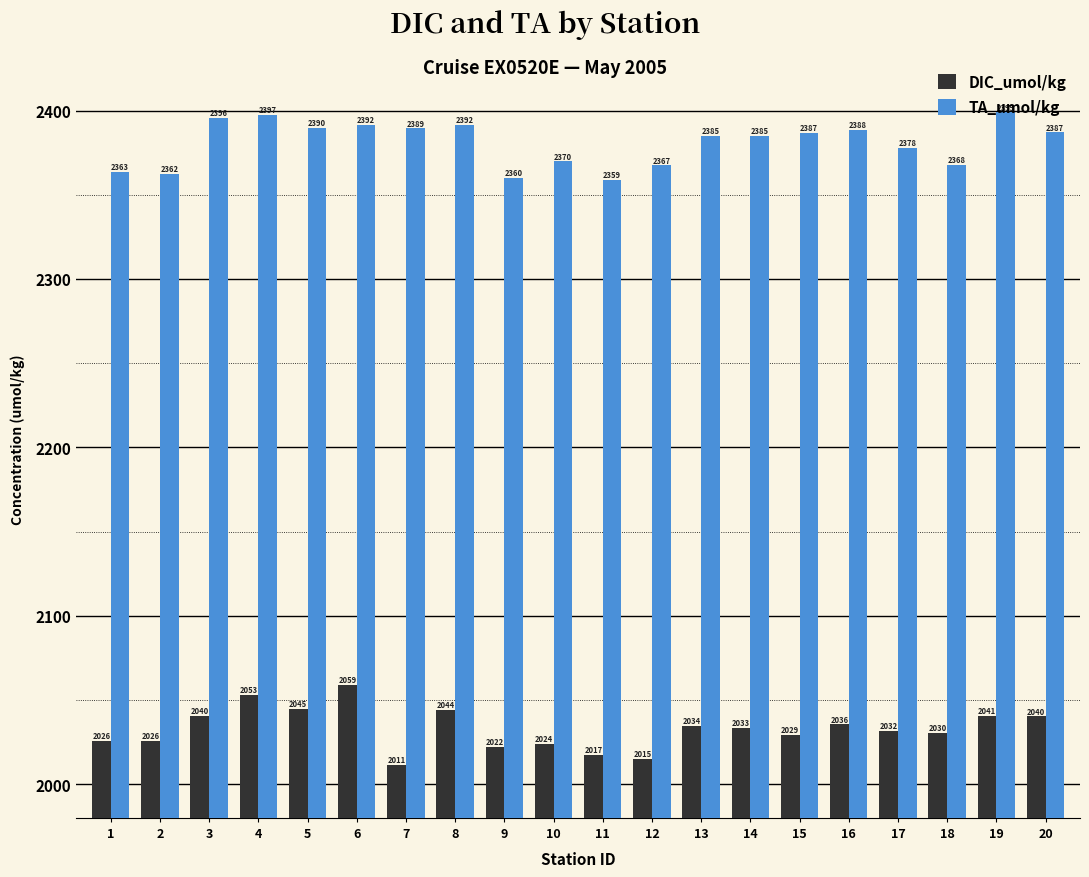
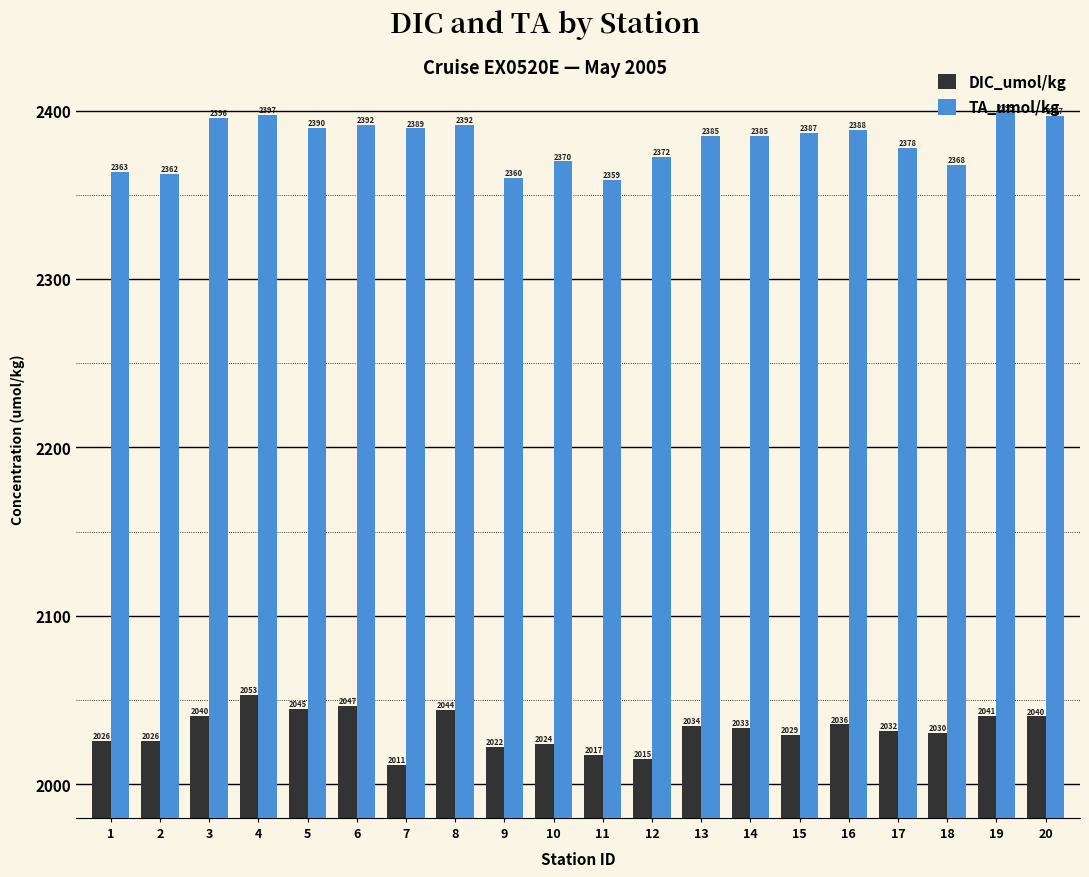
  {
    "DIC_umol/kg": {
      "1": 2026,
      "2": 2026,
      "3": 2040,
      "4": 2053,
      "5": 2045,
-     "6": 2059,
+     "6": 2047,
      "7": 2011,
      "8": 2044,
      "9": 2022,
      "10": 2024,
      "11": 2017,
      "12": 2015,
      "13": 2034,
      "14": 2033,
      "15": 2029,
      "16": 2036,
      "17": 2032,
      "18": 2030,
      "19": 2041,
      "20": 2040
    },
    "TA_umol/kg": {
      "1": 2363,
      "2": 2362,
      "3": 2396,
      "4": 2397,
      "5": 2390,
      "6": 2392,
      "7": 2389,
      "8": 2392,
      "9": 2360,
      "10": 2370,
      "11": 2359,
-     "12": 2367,
+     "12": 2372,
      "13": 2385,
      "14": 2385,
      "15": 2387,
      "16": 2388,
      "17": 2378,
      "18": 2368,
-     "20": 2387
+     "20": 2397
    }
  }
